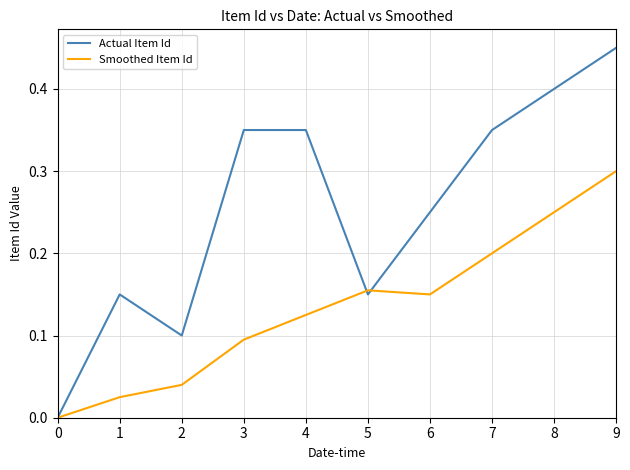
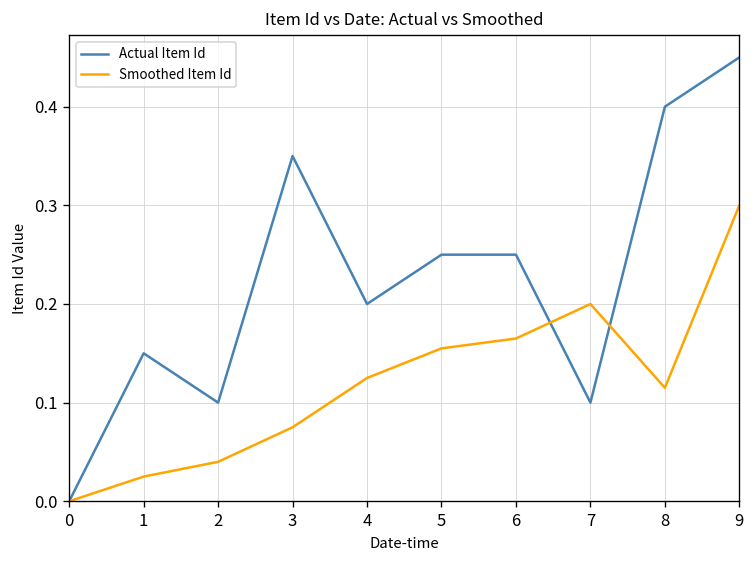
  {
    "Actual Item Id": {
      "1": 0.15,
      "2": 0.10,
      "3": 0.35,
-     "4": 0.35,
-     "5": 0.15,
+     "4": 0.20,
+     "5": 0.25,
      "6": 0.25,
-     "7": 0.35,
+     "7": 0.10,
      "8": 0.40,
      "9": 0.45
    },
    "Smoothed Item Id": {
      "1": 0.02,
      "2": 0.04,
-     "3": 0.09,
+     "3": 0.08,
      "4": 0.13,
      "5": 0.16,
-     "6": 0.15,
+     "6": 0.16,
      "7": 0.20,
-     "8": 0.25,
+     "8": 0.11,
      "9": 0.30
    }
  }
